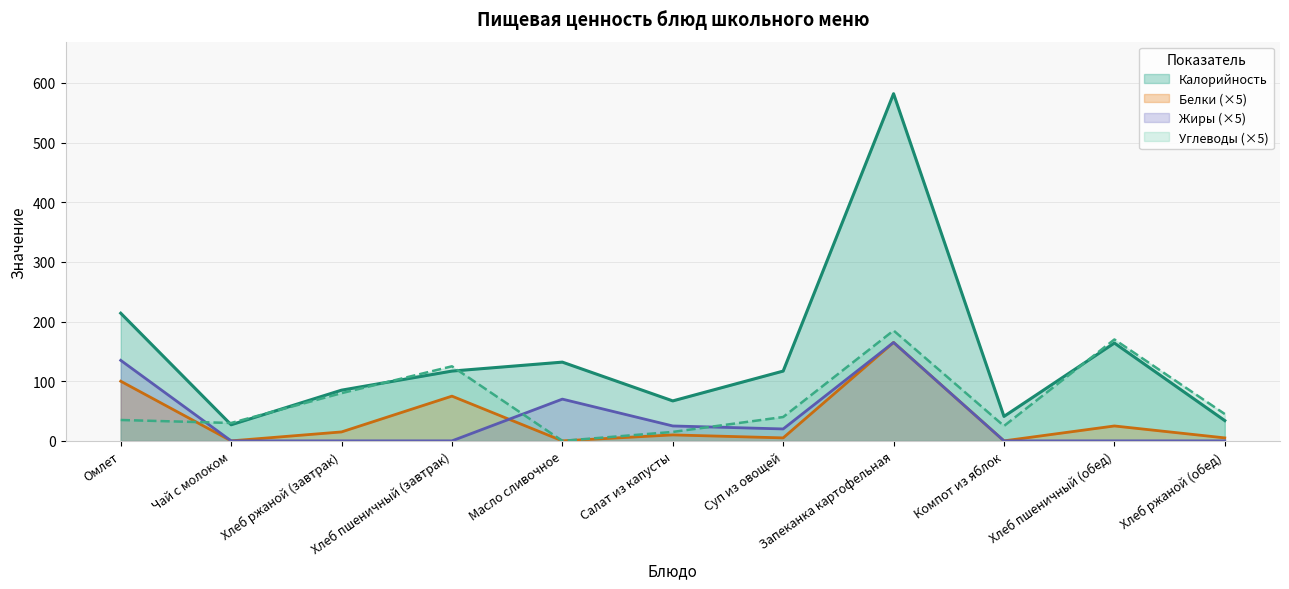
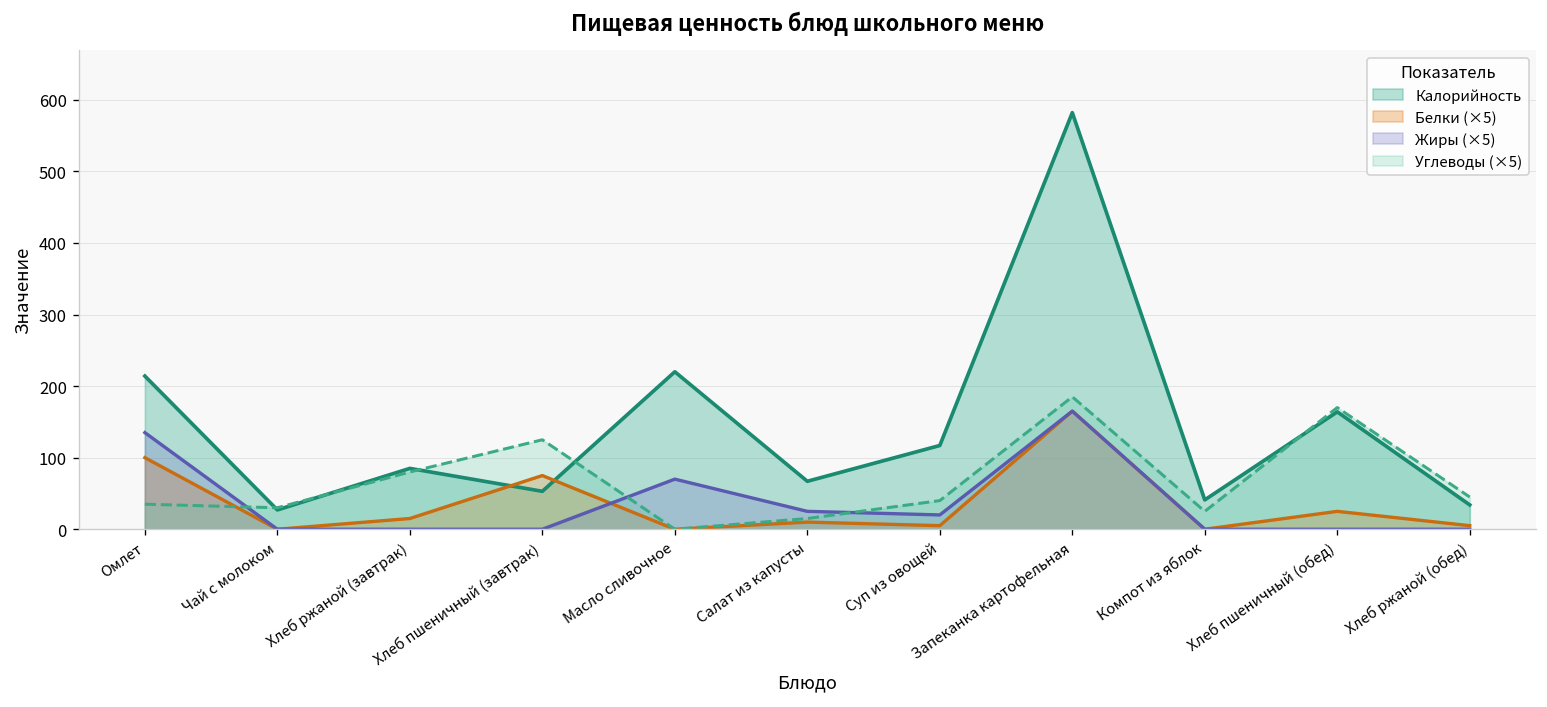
  {
    "Калорийность": {
      "Омлет": 210,
      "Хлеб ржаной (завтрак)": 90,
-     "Хлеб пшеничный (завтрак)": 120,
-     "Масло сливочное": 130,
+     "Хлеб пшеничный (завтрак)": 50,
+     "Масло сливочное": 220,
      "Салат из капусты": 70,
      "Суп из овощей": 120,
      "Запеканка картофельная": 580,
      "Компот из яблок": 40,
      "Хлеб пшеничный (обед)": 160,
      "Хлеб ржаной (обед)": 30
    },
    "Белки (×5)": {
      "Омлет": 100,
      "Хлеб ржаной (завтрак)": 20,
      "Хлеб пшеничный (завтрак)": 80,
      "Салат из капусты": 10,
      "Суп из овощей": 10,
      "Хлеб пшеничный (обед)": 30,
      "Хлеб ржаной (обед)": 10
    }
  }
